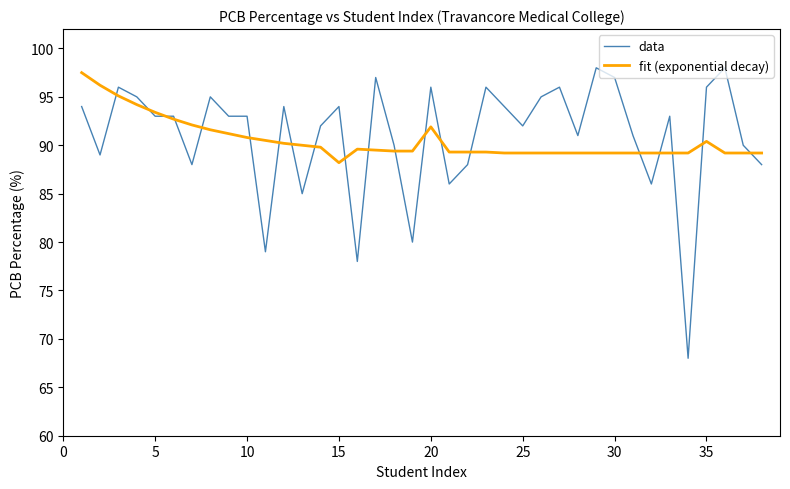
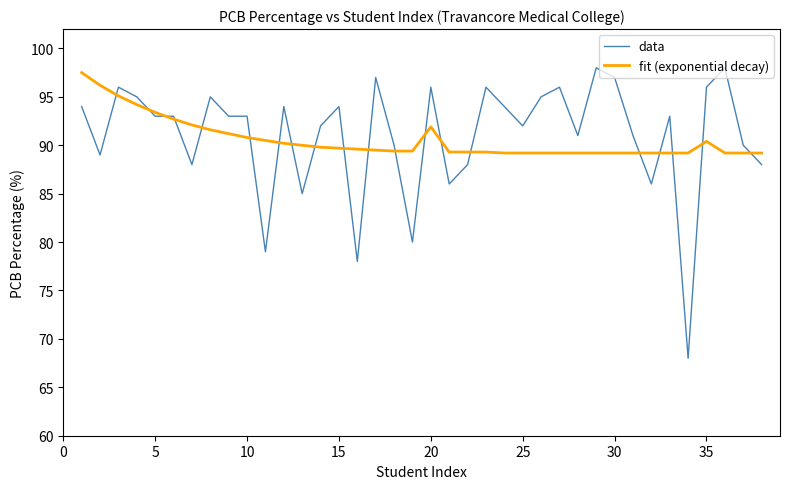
  {
    "data": {
      "5": 93,
      "10": 93,
      "15": 94,
      "20": 96,
      "25": 92,
      "35": 96
    },
    "fit (exponential decay)": {
      "5": 93,
      "10": 91,
-     "15": 88,
+     "15": 90,
      "20": 92,
      "25": 89,
      "30": 89,
      "35": 90
    }
  }
